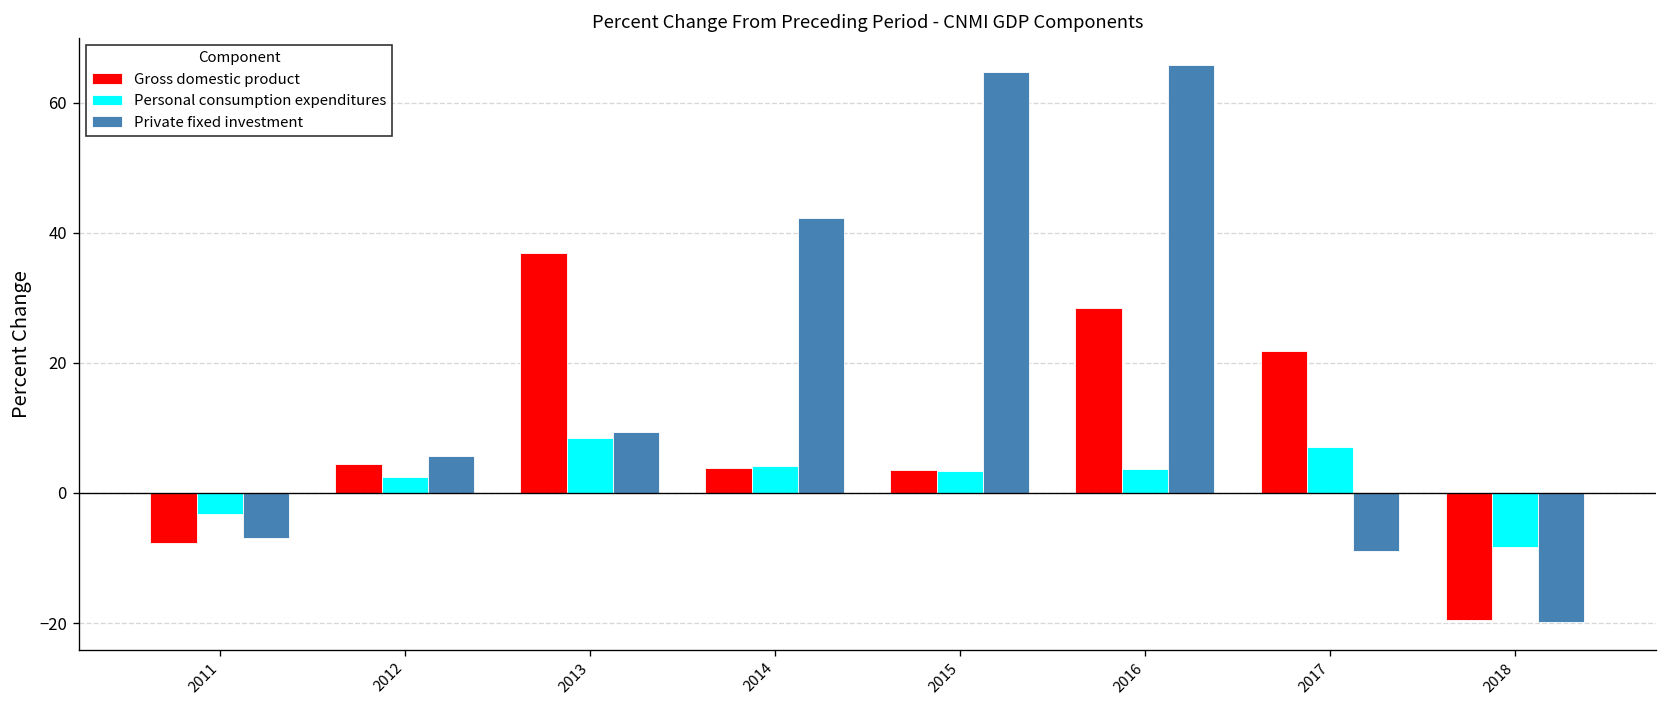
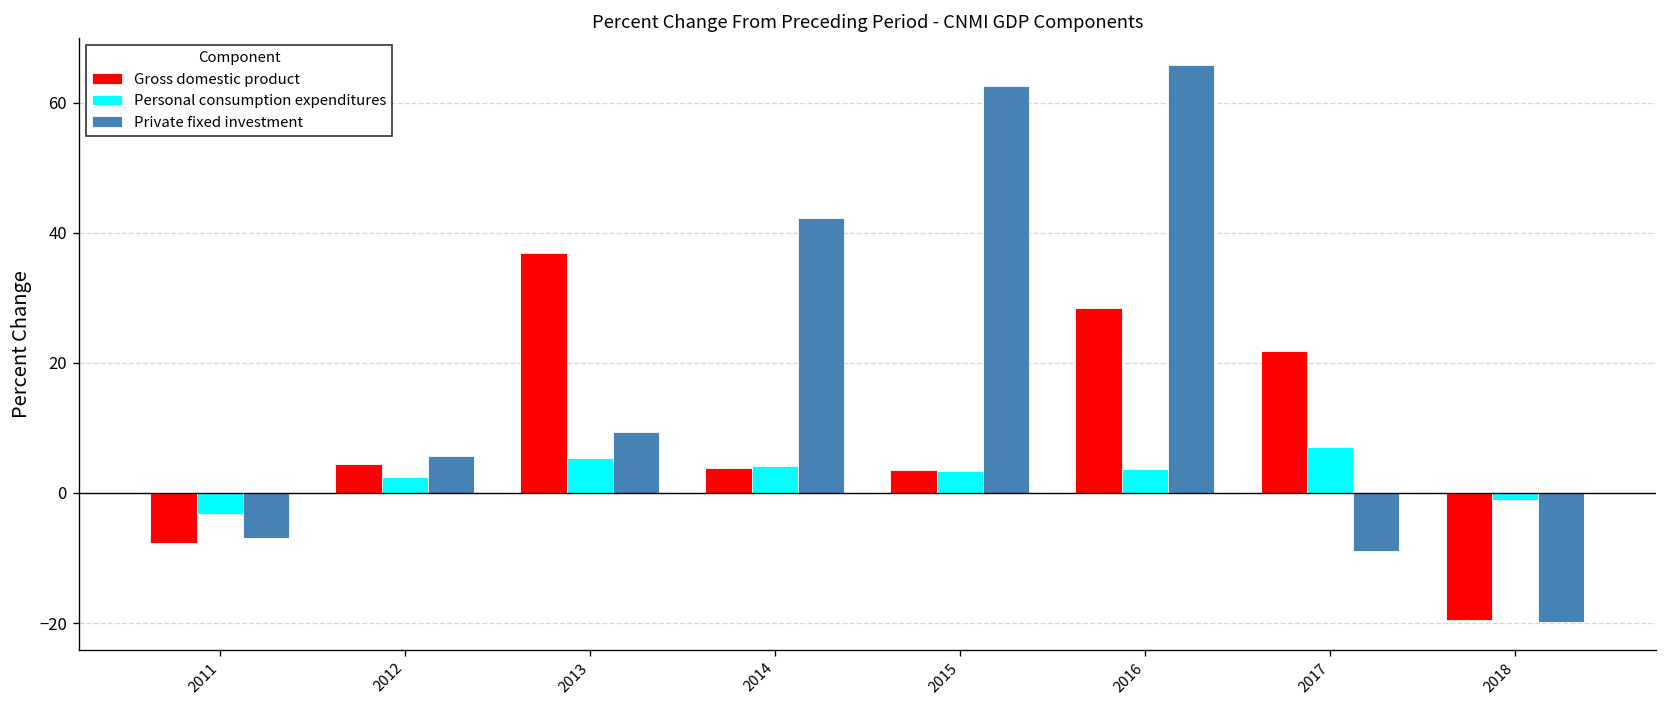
  {
    "Gross domestic product": {
      "2011": -8,
      "2012": 4,
      "2013": 37,
      "2014": 4,
      "2015": 4,
      "2016": 28,
      "2017": 22,
      "2018": -20
    },
    "Personal consumption expenditures": {
      "2011": -3,
      "2012": 2,
-     "2013": 9,
+     "2013": 5,
      "2014": 4,
      "2015": 3,
      "2016": 4,
      "2017": 7,
-     "2018": -8
+     "2018": -1
    },
    "Private fixed investment": {
      "2011": -7,
      "2012": 6,
      "2013": 9,
      "2014": 42,
-     "2015": 65,
+     "2015": 63,
      "2016": 66,
      "2017": -9,
      "2018": -20
    }
  }
